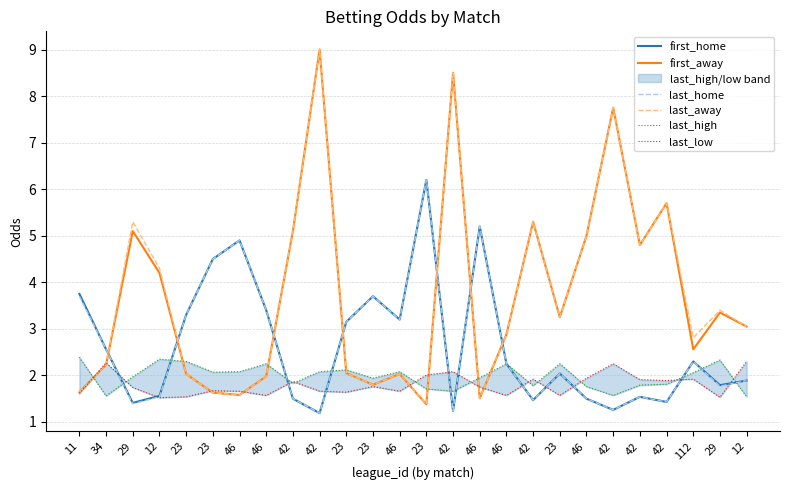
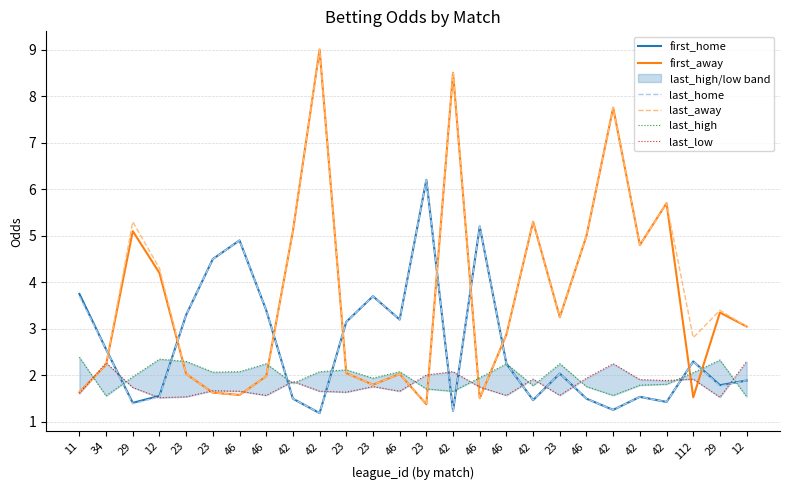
  {
    "first_away": {
-     "112": 2.6
+     "112": 1.5
    },
    "last_away": {
      "112": 2.8
    },
    "last_high": {
      "34": 1.6
    },
    "last_low": {
      "112": 1.9
    }
  }
